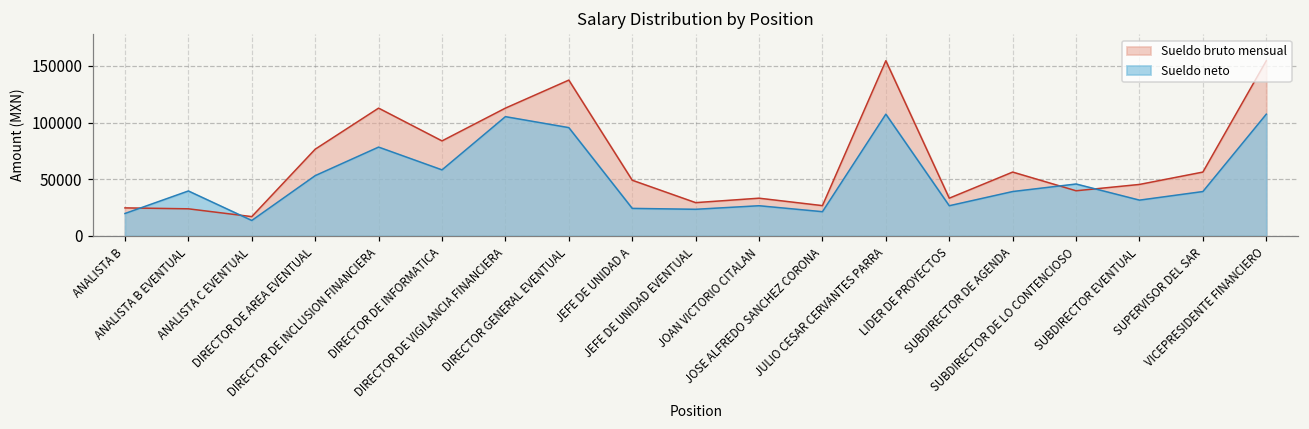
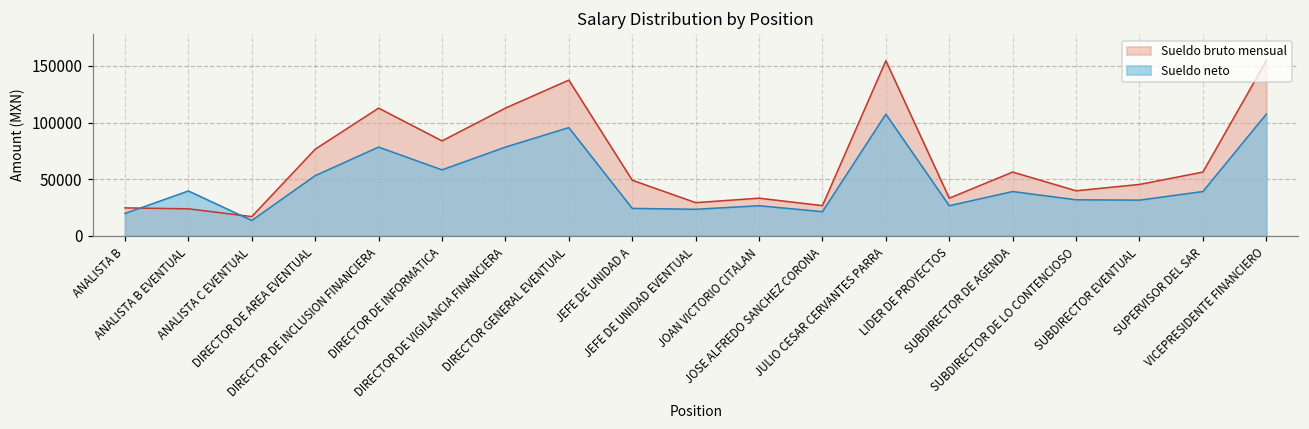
  {
    "Sueldo bruto mensual": {
      "ANALISTA B": 25000,
      "ANALISTA B EVENTUAL": 24000,
      "ANALISTA C EVENTUAL": 17000,
      "DIRECTOR DE AREA EVENTUAL": 76000,
      "DIRECTOR DE INCLUSION FINANCIERA": 113000,
      "DIRECTOR DE INFORMATICA": 84000,
      "DIRECTOR DE VIGILANCIA FINANCIERA": 113000,
      "DIRECTOR GENERAL EVENTUAL": 137000,
      "JEFE DE UNIDAD A": 49000,
      "JEFE DE UNIDAD EVENTUAL": 29000,
      "JOAN VICTORIO CITALAN": 33000,
      "JOSE ALFREDO SANCHEZ CORONA": 27000,
      "JULIO CESAR CERVANTES PARRA": 154000,
      "LIDER DE PROYECTOS": 33000,
      "SUBDIRECTOR DE AGENDA": 56000,
      "SUBDIRECTOR DE LO CONTENCIOSO": 40000,
      "SUBDIRECTOR EVENTUAL": 45000,
      "SUPERVISOR DEL SAR": 56000
    },
    "Sueldo neto": {
      "ANALISTA B": 20000,
      "ANALISTA B EVENTUAL": 40000,
      "ANALISTA C EVENTUAL": 14000,
      "DIRECTOR DE AREA EVENTUAL": 53000,
      "DIRECTOR DE INCLUSION FINANCIERA": 78000,
      "DIRECTOR DE INFORMATICA": 58000,
-     "DIRECTOR DE VIGILANCIA FINANCIERA": 105000,
+     "DIRECTOR DE VIGILANCIA FINANCIERA": 78000,
      "DIRECTOR GENERAL EVENTUAL": 95000,
      "JEFE DE UNIDAD A": 24000,
      "JEFE DE UNIDAD EVENTUAL": 23000,
      "JOAN VICTORIO CITALAN": 27000,
      "JOSE ALFREDO SANCHEZ CORONA": 21000,
      "JULIO CESAR CERVANTES PARRA": 107000,
      "LIDER DE PROYECTOS": 27000,
      "SUBDIRECTOR DE AGENDA": 39000,
-     "SUBDIRECTOR DE LO CONTENCIOSO": 46000,
+     "SUBDIRECTOR DE LO CONTENCIOSO": 32000,
      "SUBDIRECTOR EVENTUAL": 32000,
      "SUPERVISOR DEL SAR": 39000,
      "VICEPRESIDENTE FINANCIERO": 107000
    }
  }
